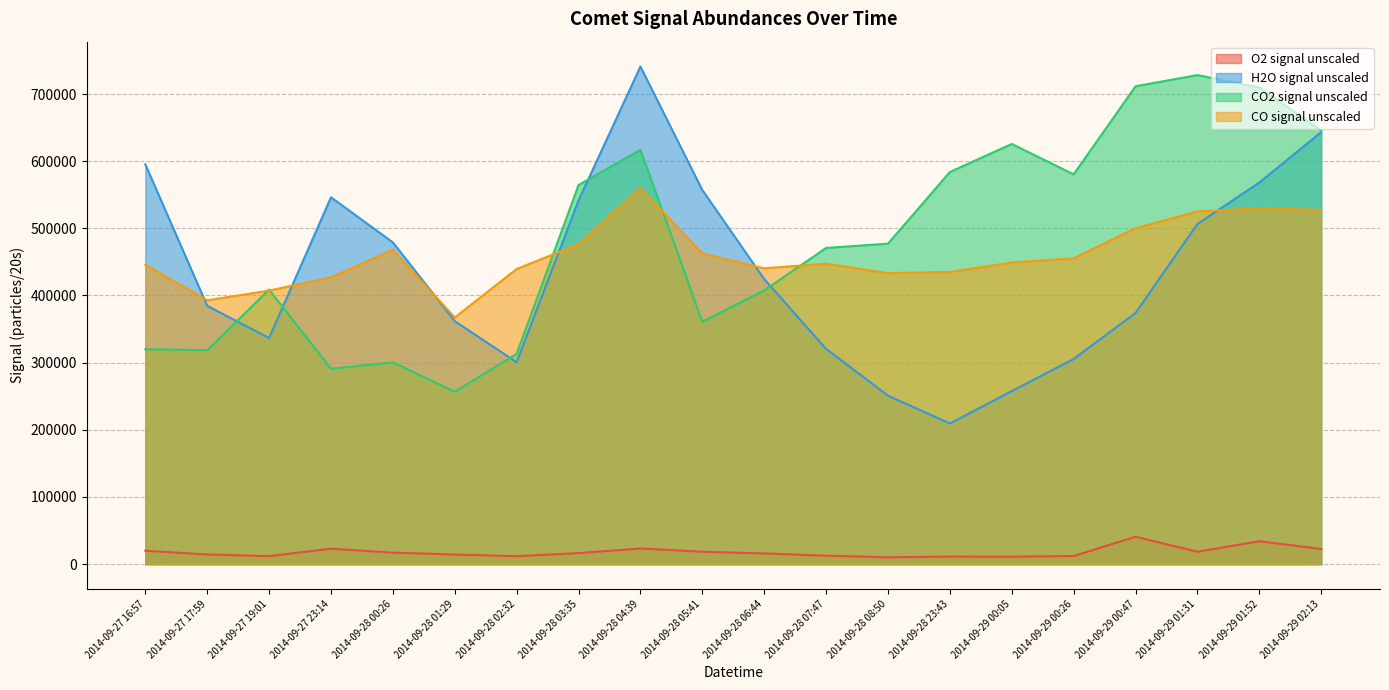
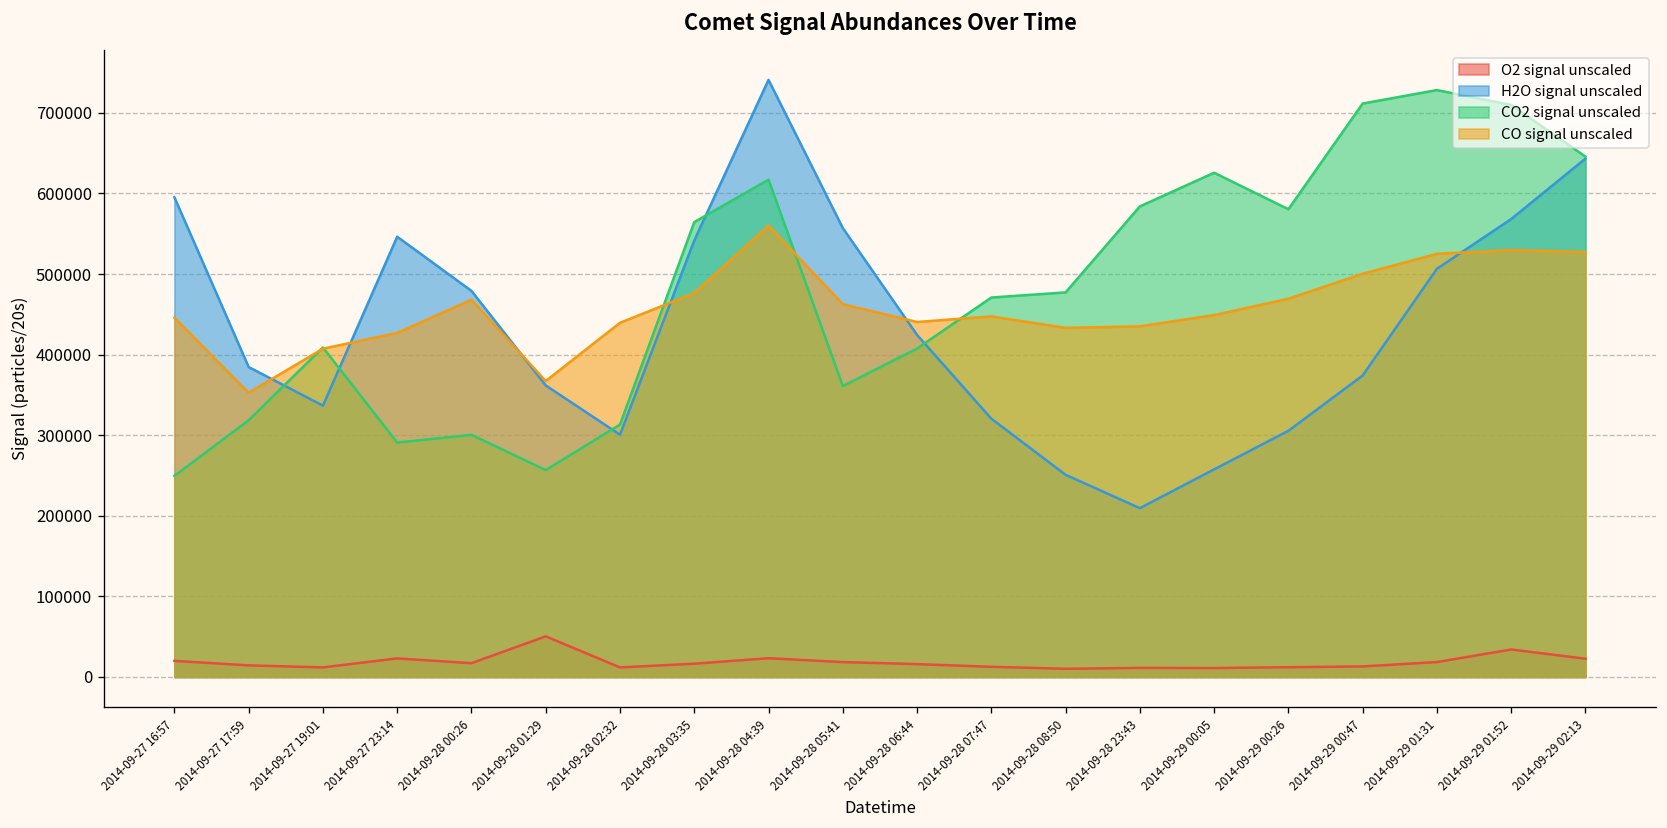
  {
    "O2 signal unscaled": {
      "2014-09-27 16:57": 20000,
      "2014-09-27 17:59": 10000,
      "2014-09-27 19:01": 10000,
      "2014-09-27 23:14": 20000,
      "2014-09-28 00:26": 20000,
-     "2014-09-28 01:29": 10000,
+     "2014-09-28 01:29": 50000,
      "2014-09-28 02:32": 10000,
      "2014-09-28 03:35": 20000,
      "2014-09-28 04:39": 20000,
      "2014-09-28 05:41": 20000,
      "2014-09-28 06:44": 20000,
      "2014-09-28 07:47": 10000,
      "2014-09-28 08:50": 10000,
      "2014-09-28 23:43": 10000,
      "2014-09-29 00:05": 10000,
      "2014-09-29 00:26": 10000,
-     "2014-09-29 00:47": 40000,
+     "2014-09-29 00:47": 10000,
      "2014-09-29 01:31": 20000,
      "2014-09-29 01:52": 30000,
      "2014-09-29 02:13": 20000
    },
    "H2O signal unscaled": {
      "2014-09-27 16:57": 600000,
      "2014-09-27 17:59": 380000,
      "2014-09-27 19:01": 340000,
      "2014-09-27 23:14": 550000,
      "2014-09-28 00:26": 480000,
      "2014-09-28 01:29": 360000,
      "2014-09-28 02:32": 300000,
      "2014-09-28 03:35": 540000,
      "2014-09-28 04:39": 740000,
      "2014-09-28 05:41": 560000,
      "2014-09-28 06:44": 420000,
      "2014-09-28 07:47": 320000,
      "2014-09-28 08:50": 250000,
      "2014-09-28 23:43": 210000,
      "2014-09-29 00:05": 260000,
      "2014-09-29 00:26": 310000,
      "2014-09-29 00:47": 370000,
      "2014-09-29 01:31": 510000,
      "2014-09-29 01:52": 570000
    },
    "CO2 signal unscaled": {
-     "2014-09-27 16:57": 320000,
+     "2014-09-27 16:57": 250000,
      "2014-09-27 17:59": 320000,
      "2014-09-27 23:14": 290000,
      "2014-09-28 00:26": 300000,
      "2014-09-28 01:29": 260000,
      "2014-09-28 02:32": 310000,
      "2014-09-28 03:35": 560000,
      "2014-09-28 04:39": 620000,
      "2014-09-28 05:41": 360000,
      "2014-09-28 06:44": 410000,
      "2014-09-28 07:47": 470000,
      "2014-09-28 08:50": 480000,
      "2014-09-28 23:43": 580000,
      "2014-09-29 00:05": 630000,
      "2014-09-29 00:26": 580000,
      "2014-09-29 00:47": 710000,
      "2014-09-29 01:31": 730000
    },
    "CO signal unscaled": {
      "2014-09-27 16:57": 450000,
-     "2014-09-27 17:59": 390000,
+     "2014-09-27 17:59": 350000,
      "2014-09-27 23:14": 430000,
      "2014-09-28 00:26": 470000,
      "2014-09-28 01:29": 370000,
      "2014-09-28 02:32": 440000,
      "2014-09-28 03:35": 480000,
      "2014-09-28 04:39": 560000,
      "2014-09-28 05:41": 460000,
      "2014-09-28 06:44": 440000,
      "2014-09-28 07:47": 450000,
      "2014-09-28 08:50": 430000,
      "2014-09-28 23:43": 440000,
      "2014-09-29 00:05": 450000,
-     "2014-09-29 00:26": 460000,
+     "2014-09-29 00:26": 470000,
      "2014-09-29 00:47": 500000,
      "2014-09-29 01:31": 530000,
      "2014-09-29 01:52": 530000,
      "2014-09-29 02:13": 530000
    }
  }
